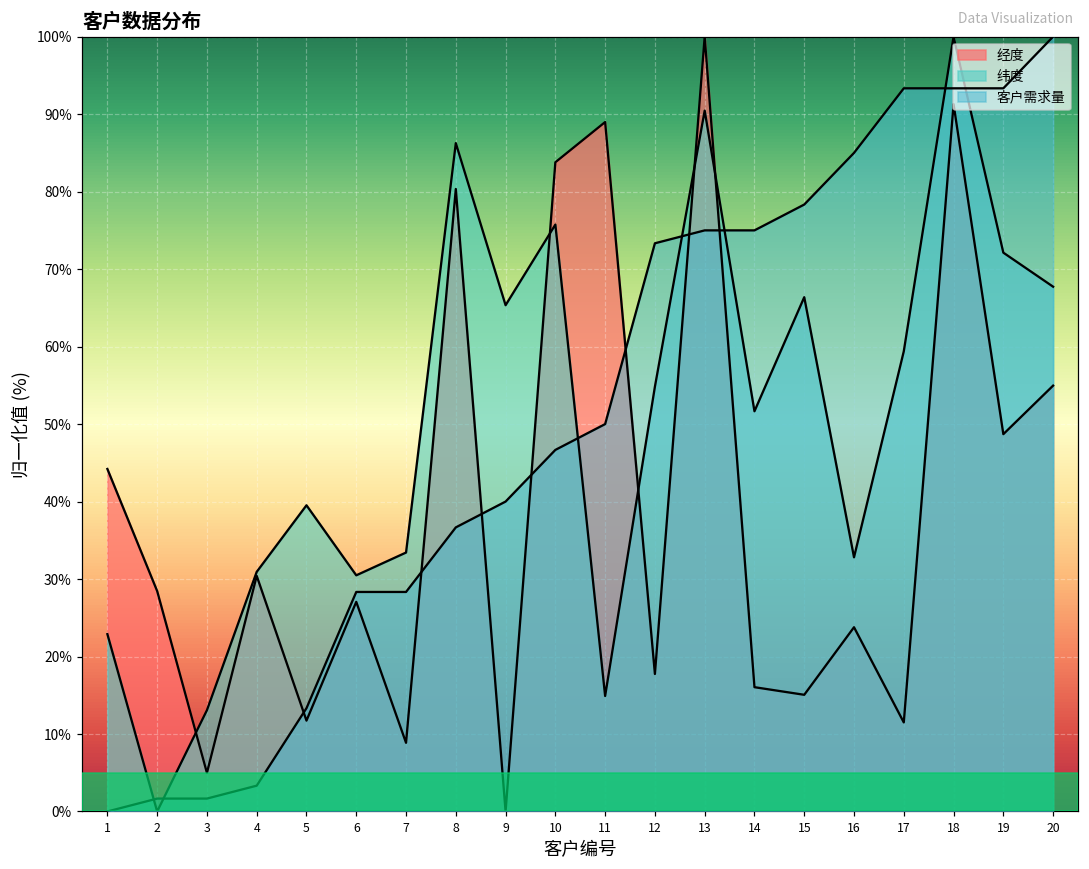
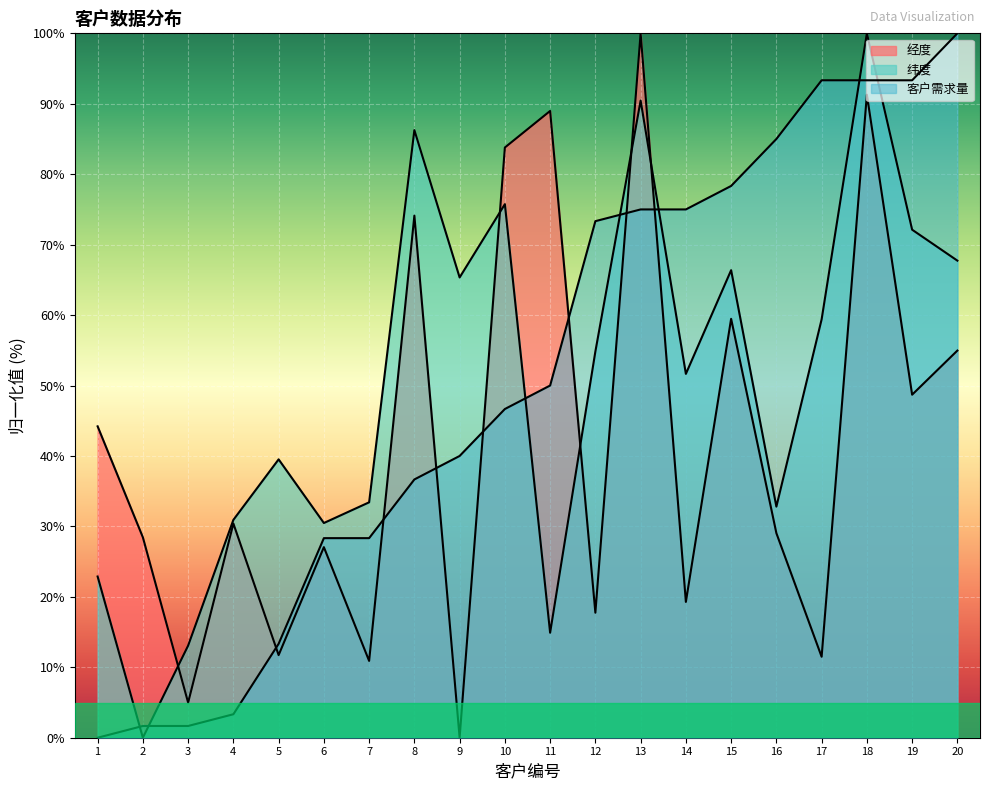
  {
    "经度": {
      "1": "44%",
      "2": "28%",
      "4": "30%",
      "5": "12%",
      "6": "27%",
-     "7": "9%",
-     "8": "80%",
+     "7": "11%",
+     "8": "74%",
      "10": "84%",
      "11": "89%",
      "12": "18%",
      "13": "100%",
-     "14": "16%",
-     "15": "15%",
-     "16": "24%",
+     "14": "19%",
+     "15": "59%",
+     "16": "29%",
      "17": "11%",
      "19": "49%",
      "20": "55%"
    }
  }
